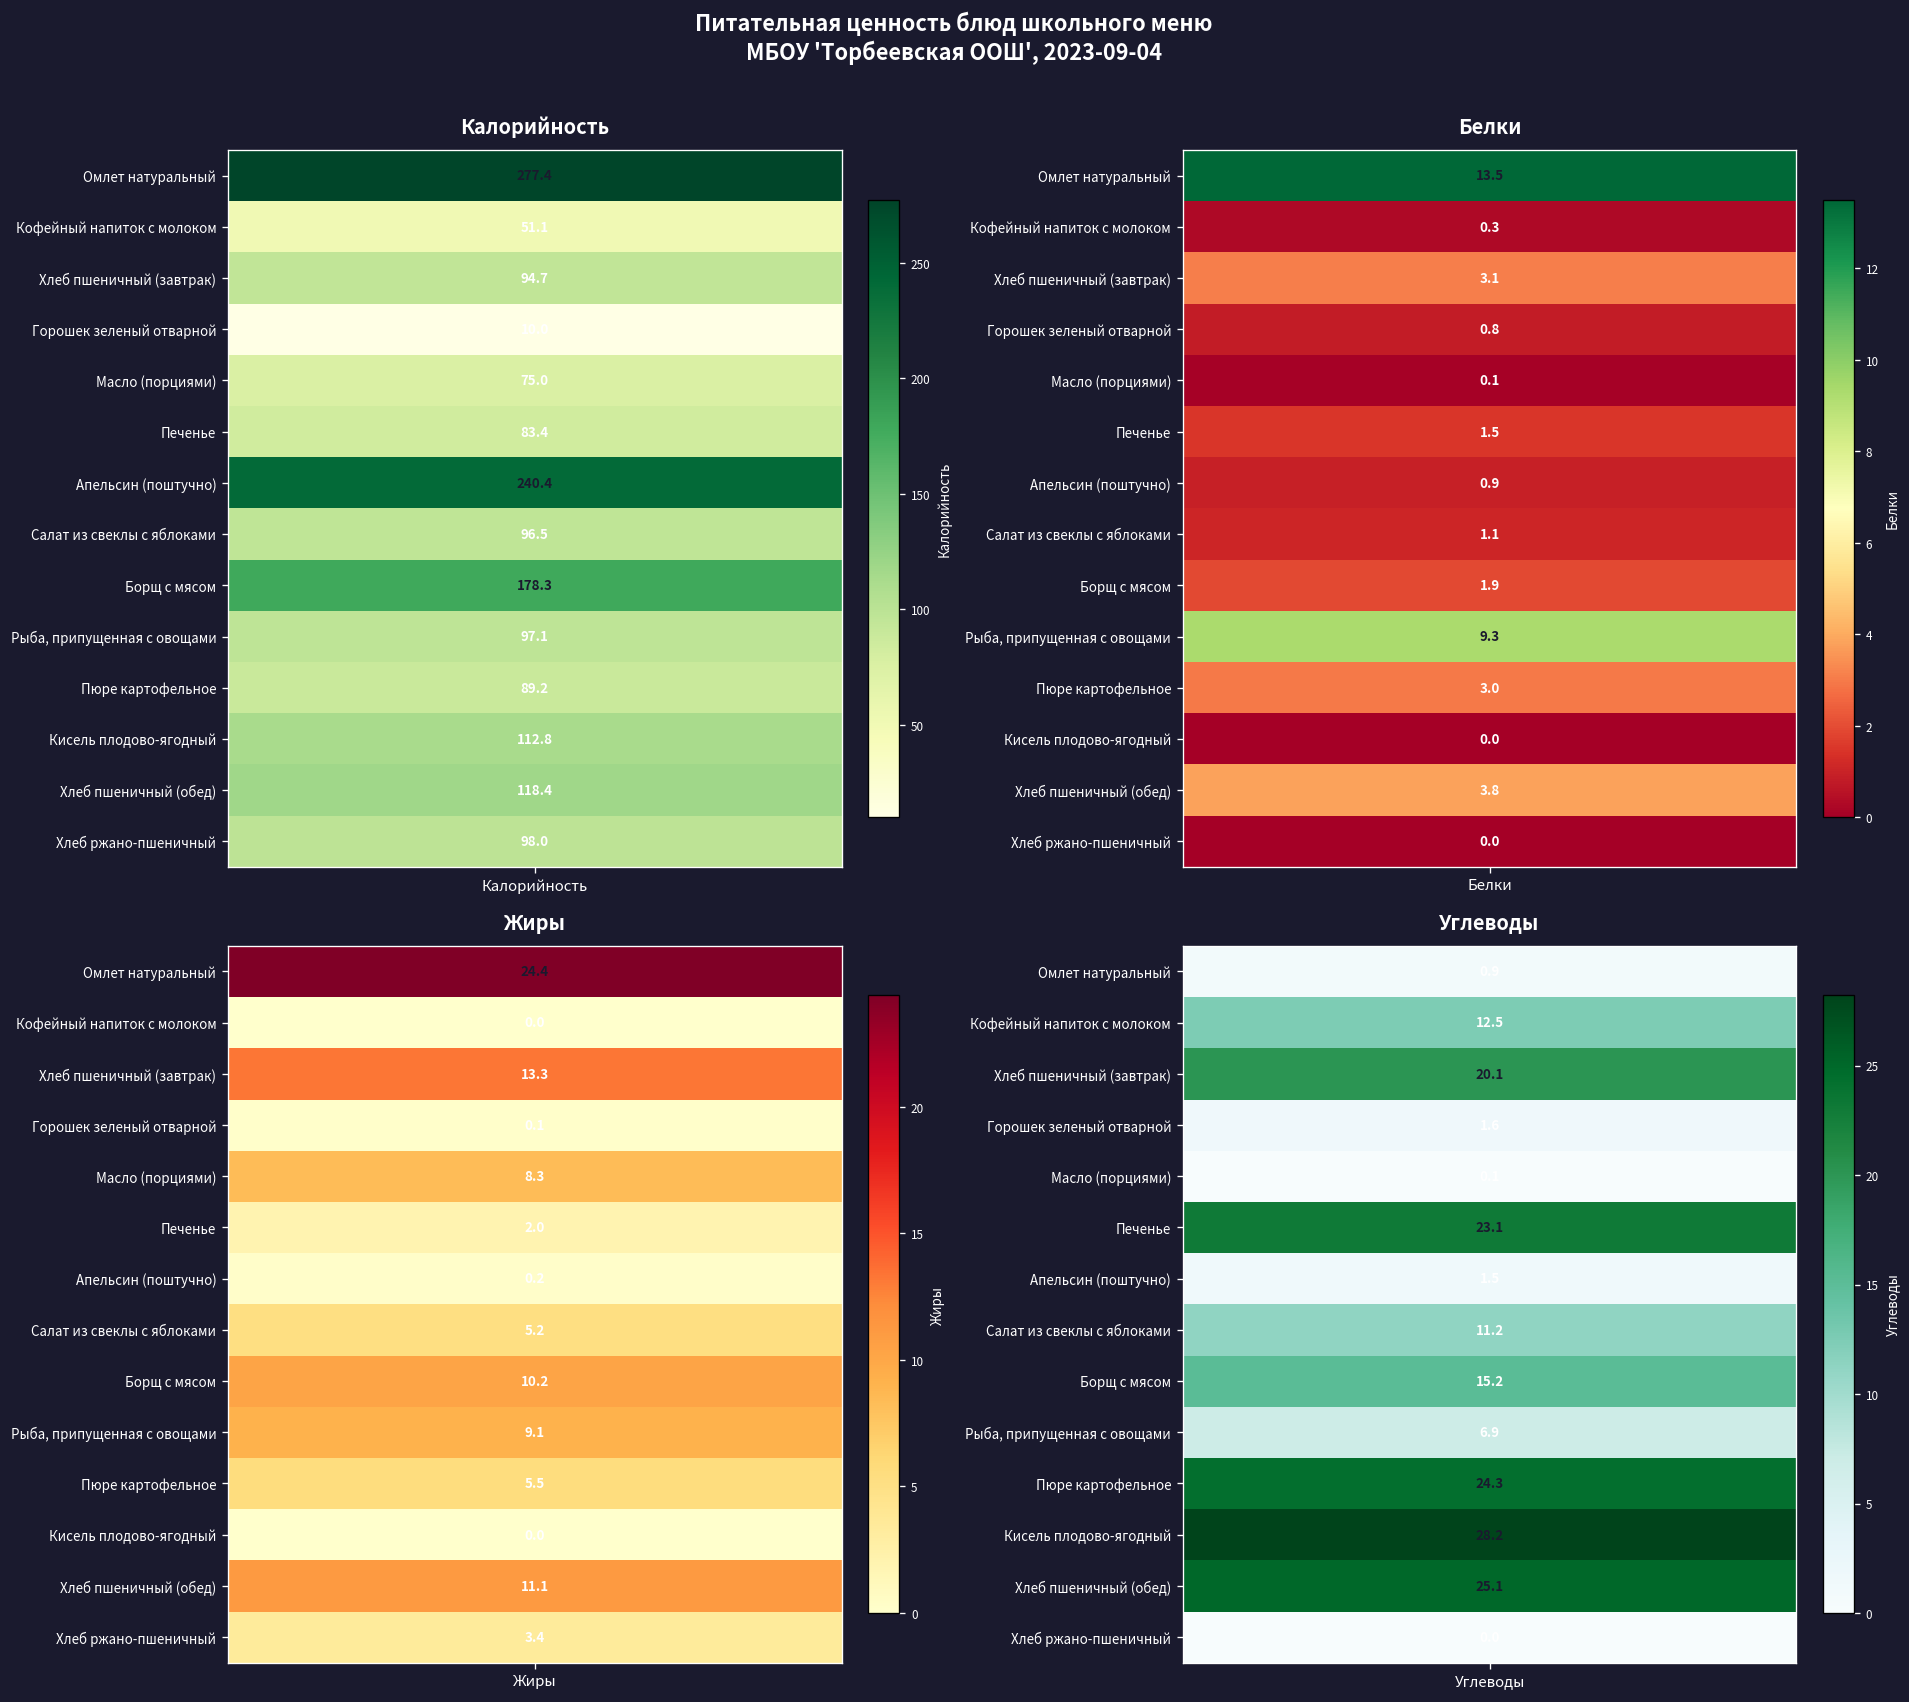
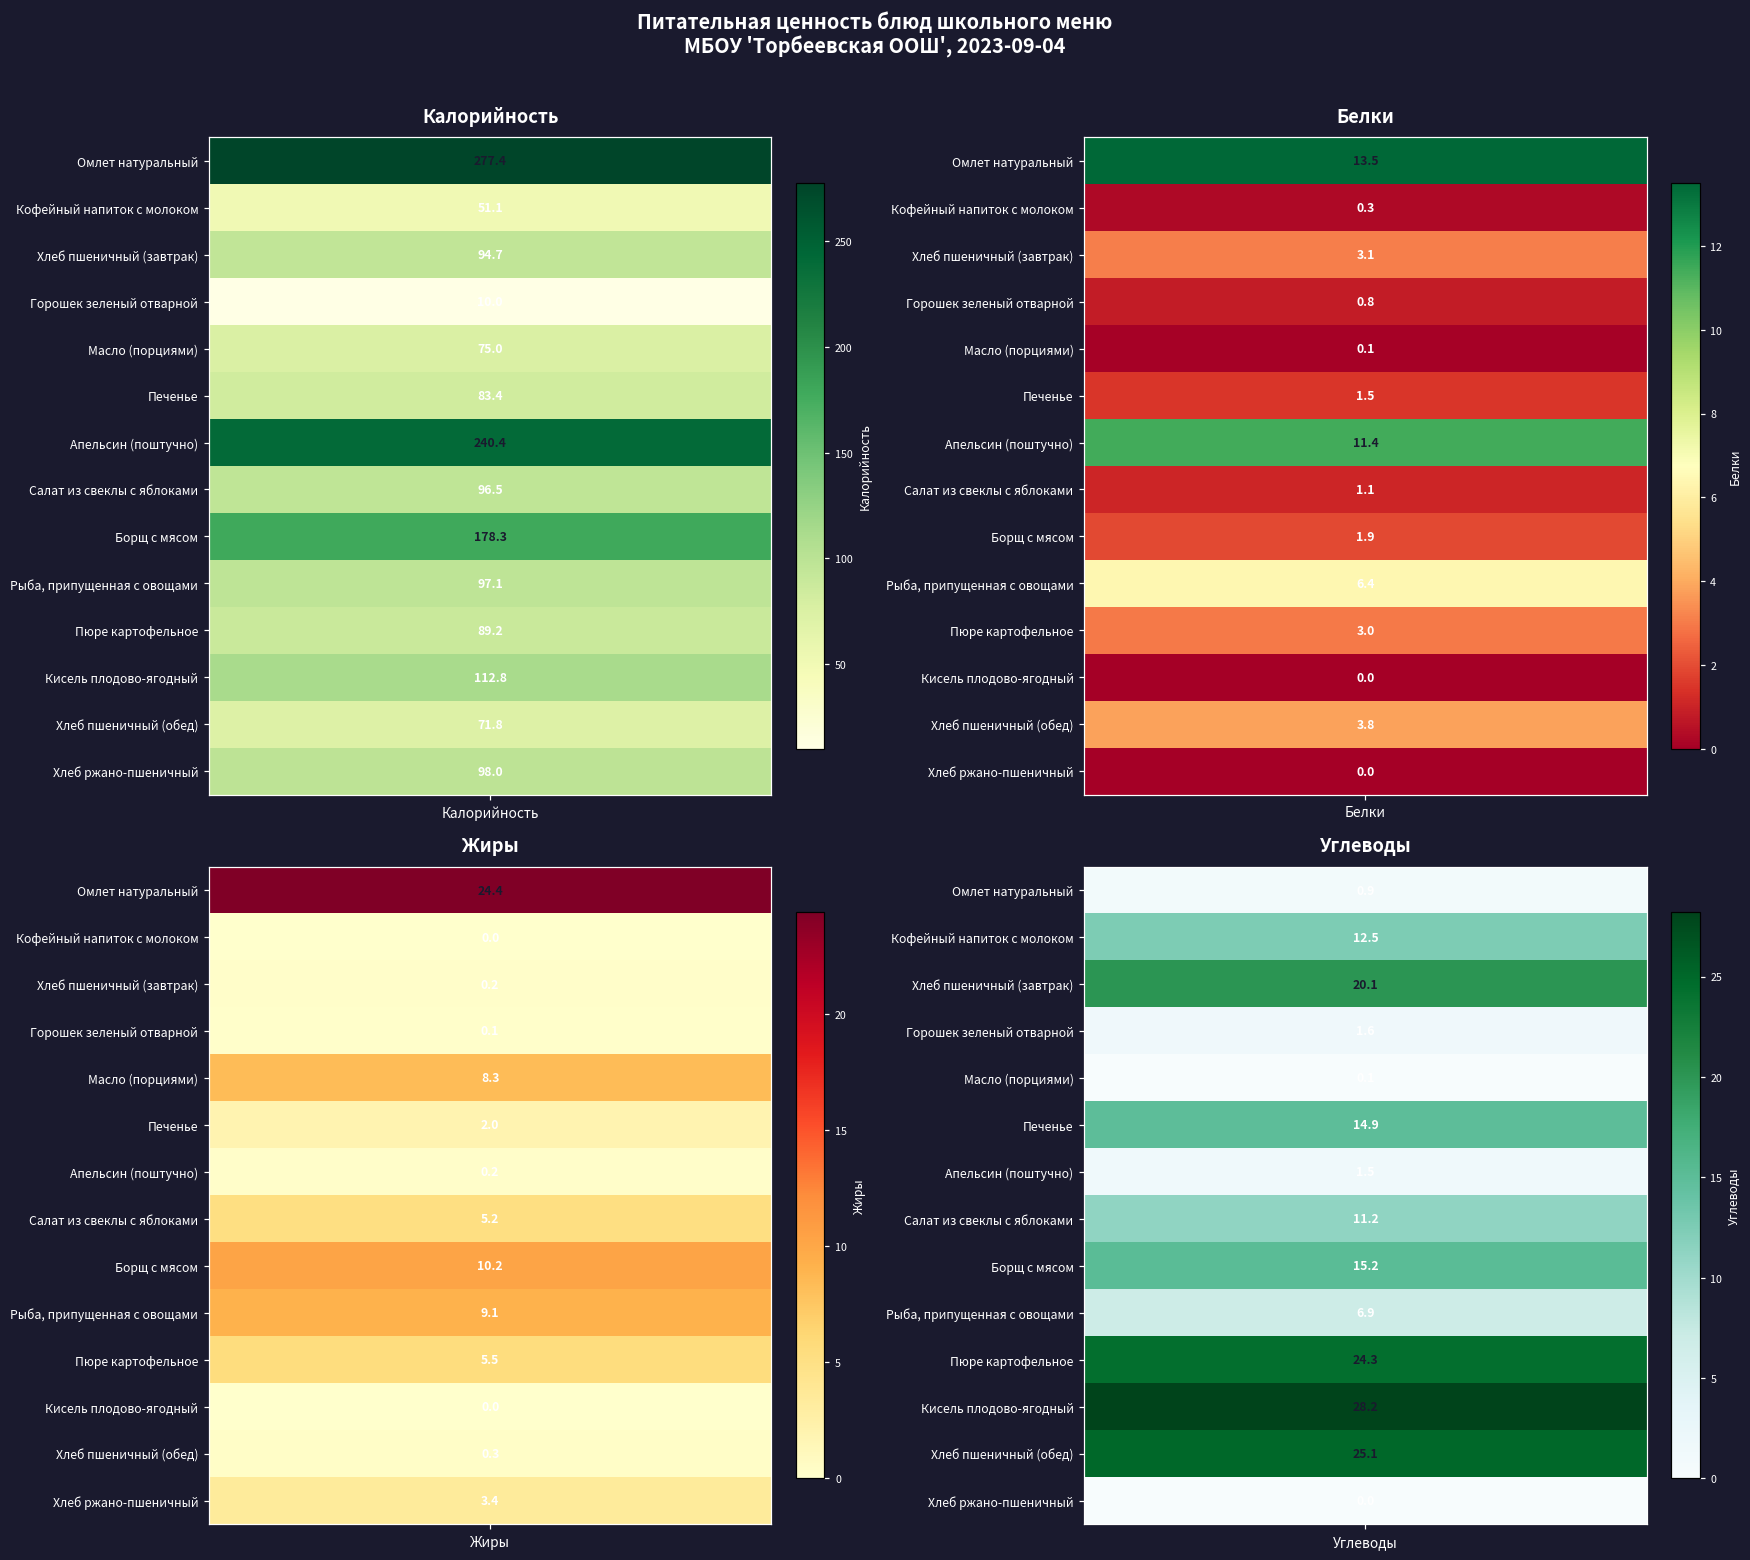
  {
    "Калорийность": {
      "Кофейный напиток с молоком": {
        "Калорийность": 51.1
      },
      "Хлеб пшеничный (завтрак)": {
        "Калорийность": 94.7
      },
      "Масло (порциями)": {
        "Калорийность": 75.0
      },
      "Печенье": {
        "Калорийность": 83.4
      },
      "Апельсин (поштучно)": {
        "Калорийность": 240.4
      },
      "Салат из свеклы с яблоками": {
        "Калорийность": 96.5
      },
      "Борщ с мясом": {
        "Калорийность": 178.3
      },
      "Рыба, припущенная с овощами": {
        "Калорийность": 97.1
      },
      "Пюре картофельное": {
        "Калорийность": 89.2
      },
      "Кисель плодово-ягодный": {
        "Калорийность": 112.8
      },
      "Хлеб пшеничный (обед)": {
-       "Калорийность": 118.4
+       "Калорийность": 71.8
      },
      "Хлеб ржано-пшеничный": {
        "Калорийность": 98.0
      }
    },
    "Белки": {
      "Омлет натуральный": {
        "Белки": 13.5
      },
      "Кофейный напиток с молоком": {
        "Белки": 0.3
      },
      "Хлеб пшеничный (завтрак)": {
        "Белки": 3.1
      },
      "Горошек зеленый отварной": {
        "Белки": 0.8
      },
      "Масло (порциями)": {
        "Белки": 0.1
      },
      "Печенье": {
        "Белки": 1.5
      },
      "Апельсин (поштучно)": {
-       "Белки": 0.9
+       "Белки": 11.4
      },
      "Салат из свеклы с яблоками": {
        "Белки": 1.1
      },
      "Борщ с мясом": {
        "Белки": 1.9
      },
      "Рыба, припущенная с овощами": {
-       "Белки": 9.3
+       "Белки": 6.4
      },
      "Пюре картофельное": {
        "Белки": 3.0
      },
      "Кисель плодово-ягодный": {
        "Белки": 0.0
      },
      "Хлеб пшеничный (обед)": {
        "Белки": 3.8
      },
      "Хлеб ржано-пшеничный": {
        "Белки": 0.0
      }
    },
    "Жиры": {
      "Омлет натуральный": {
        "Жиры": 24.4
      },
      "Кофейный напиток с молоком": {
        "Жиры": 0.0
      },
      "Хлеб пшеничный (завтрак)": {
-       "Жиры": 13.3
+       "Жиры": 0.2
      },
      "Горошек зеленый отварной": {
        "Жиры": 0.1
      },
      "Масло (порциями)": {
        "Жиры": 8.3
      },
      "Печенье": {
        "Жиры": 2.0
      },
      "Апельсин (поштучно)": {
        "Жиры": 0.2
      },
      "Салат из свеклы с яблоками": {
        "Жиры": 5.2
      },
      "Борщ с мясом": {
        "Жиры": 10.2
      },
      "Рыба, припущенная с овощами": {
        "Жиры": 9.1
      },
      "Пюре картофельное": {
        "Жиры": 5.5
      },
      "Кисель плодово-ягодный": {
        "Жиры": 0.0
      },
      "Хлеб пшеничный (обед)": {
-       "Жиры": 11.1
+       "Жиры": 0.3
      },
      "Хлеб ржано-пшеничный": {
        "Жиры": 3.4
      }
    },
    "Углеводы": {
      "Кофейный напиток с молоком": {
        "Углеводы": 12.5
      },
      "Хлеб пшеничный (завтрак)": {
        "Углеводы": 20.1
      },
      "Печенье": {
-       "Углеводы": 23.1
+       "Углеводы": 14.9
      },
      "Салат из свеклы с яблоками": {
        "Углеводы": 11.2
      },
      "Борщ с мясом": {
        "Углеводы": 15.2
      },
      "Рыба, припущенная с овощами": {
        "Углеводы": 6.9
      },
      "Пюре картофельное": {
        "Углеводы": 24.3
      },
      "Хлеб пшеничный (обед)": {
        "Углеводы": 25.1
      }
    }
  }
